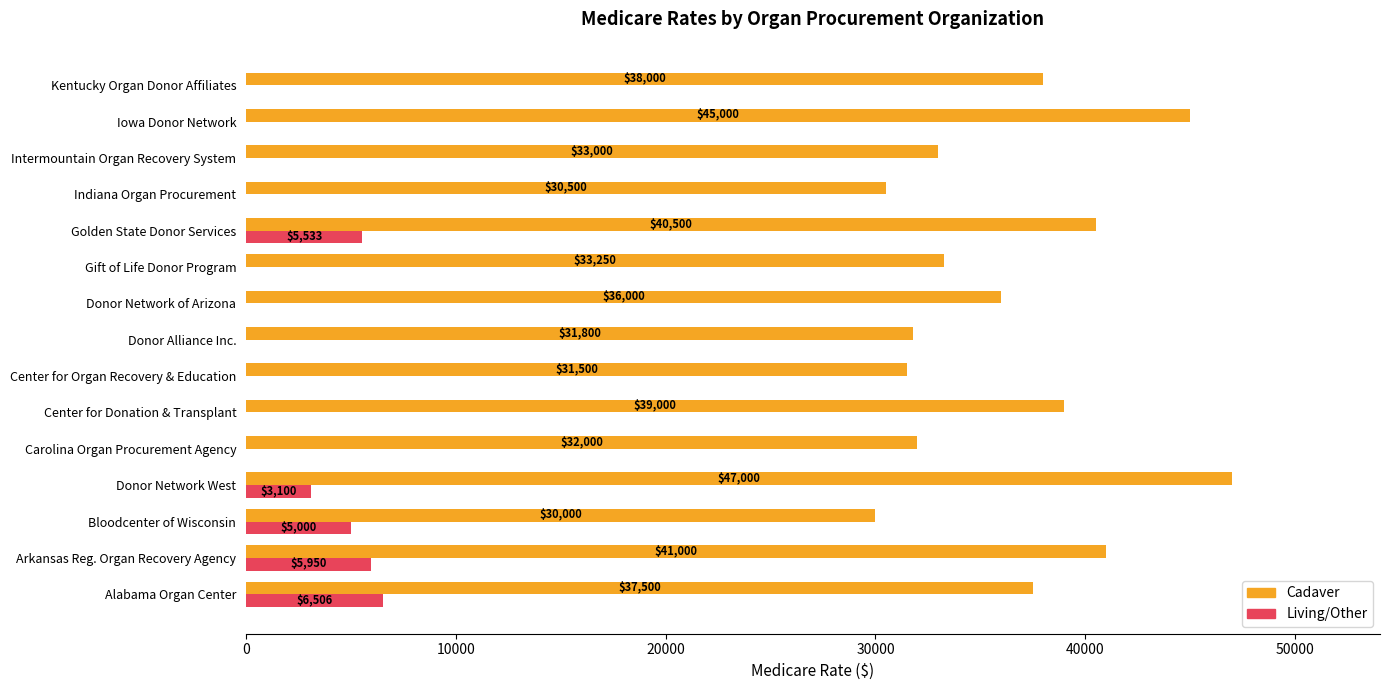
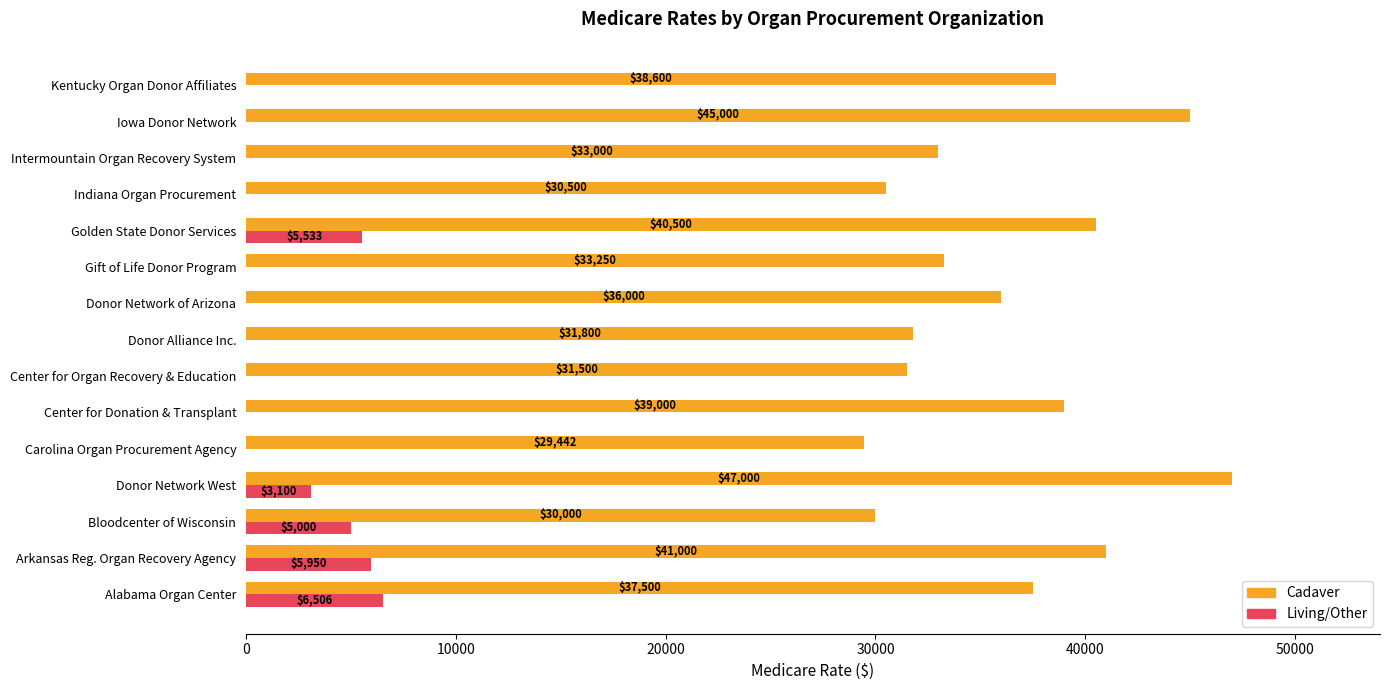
  {
    "Cadaver": {
-     "Kentucky Organ Donor Affiliates": "$38,000",
+     "Kentucky Organ Donor Affiliates": "$38,600",
      "Iowa Donor Network": "$45,000",
      "Intermountain Organ Recovery System": "$33,000",
      "Indiana Organ Procurement": "$30,500",
      "Golden State Donor Services": "$40,500",
      "Gift of Life Donor Program": "$33,250",
      "Donor Network of Arizona": "$36,000",
      "Donor Alliance Inc.": "$31,800",
      "Center for Organ Recovery & Education": "$31,500",
      "Center for Donation & Transplant": "$39,000",
-     "Carolina Organ Procurement Agency": "$32,000",
+     "Carolina Organ Procurement Agency": "$29,442",
      "Donor Network West": "$47,000",
      "Bloodcenter of Wisconsin": "$30,000",
      "Arkansas Reg. Organ Recovery Agency": "$41,000",
      "Alabama Organ Center": "$37,500"
    },
    "Living/Other": {
      "Golden State Donor Services": "$5,533",
      "Donor Network West": "$3,100",
      "Bloodcenter of Wisconsin": "$5,000",
      "Arkansas Reg. Organ Recovery Agency": "$5,950",
      "Alabama Organ Center": "$6,506"
    }
  }
